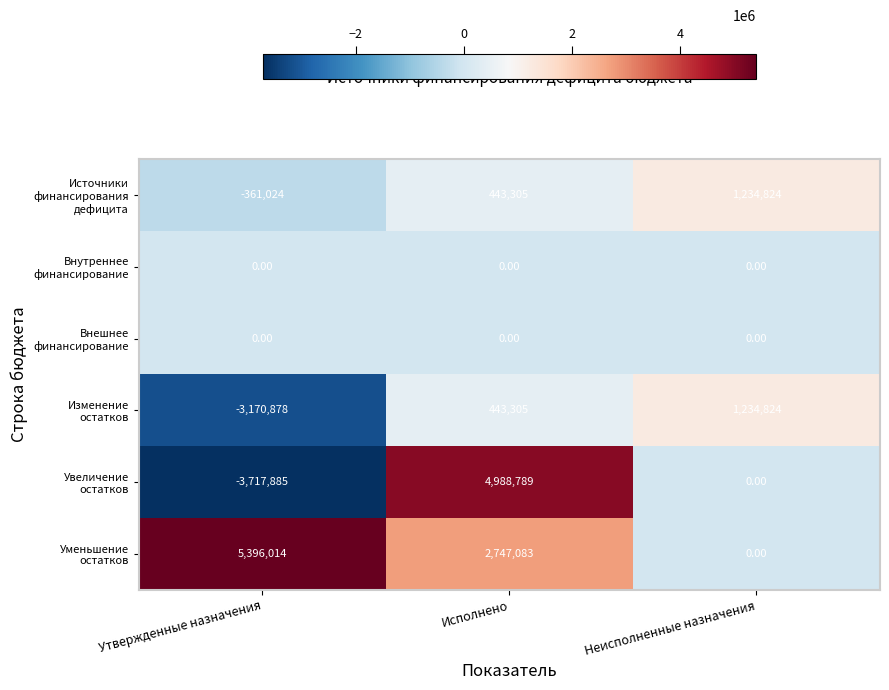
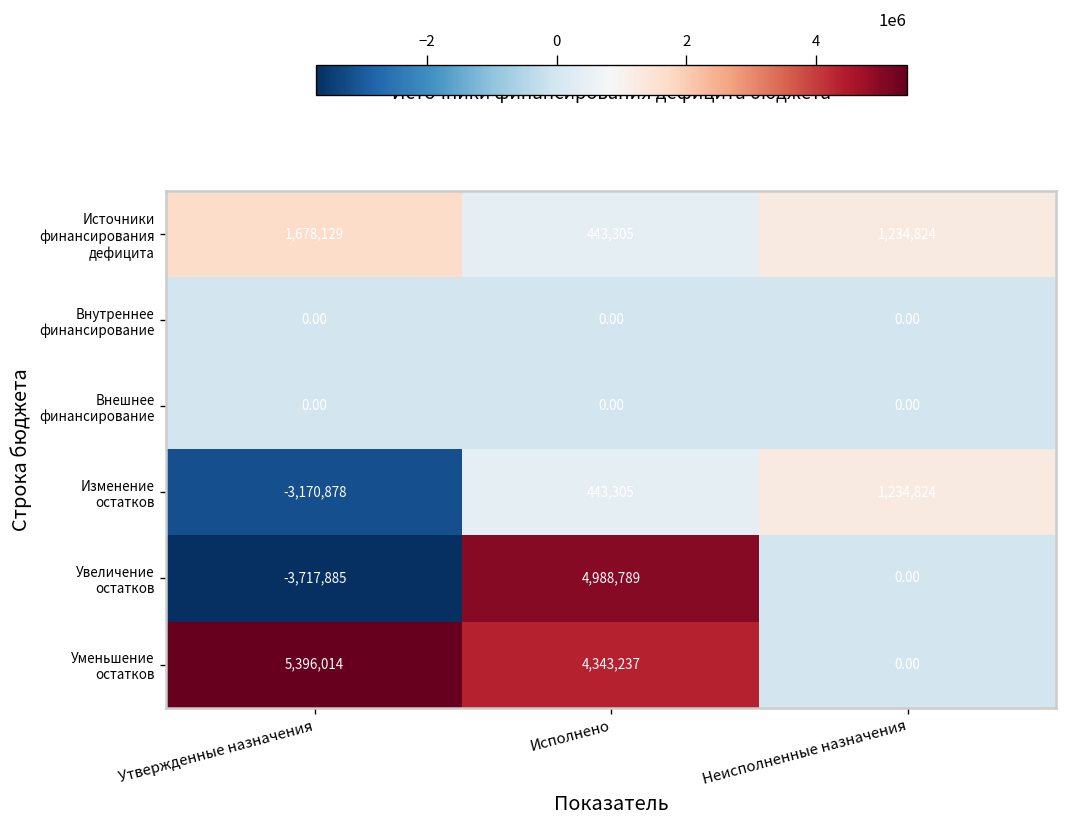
  {
    "Источники финансирования дефицита": {
-     "Утвержденные назначения": "-361,024"
+     "Утвержденные назначения": "1,678,129"
    },
    "Изменение остатков": {
      "Утвержденные назначения": "-3,170,878"
    },
    "Увеличение остатков": {
      "Утвержденные назначения": "-3,717,885",
      "Исполнено": "4,988,789"
    },
    "Уменьшение остатков": {
      "Утвержденные назначения": "5,396,014",
-     "Исполнено": "2,747,083"
+     "Исполнено": "4,343,237"
    }
  }
